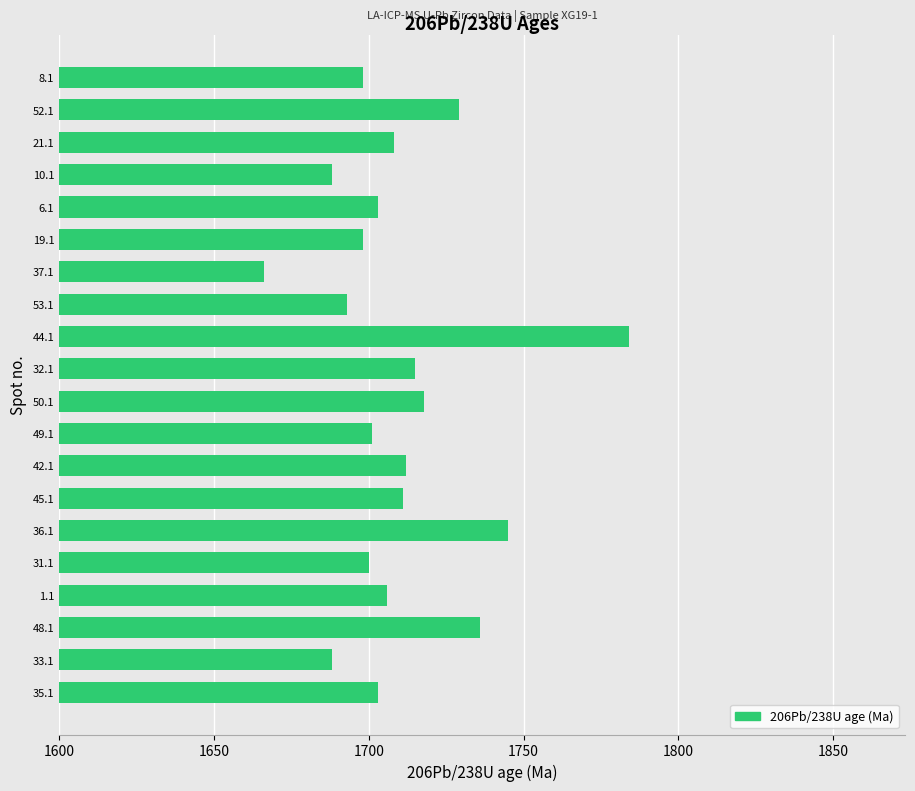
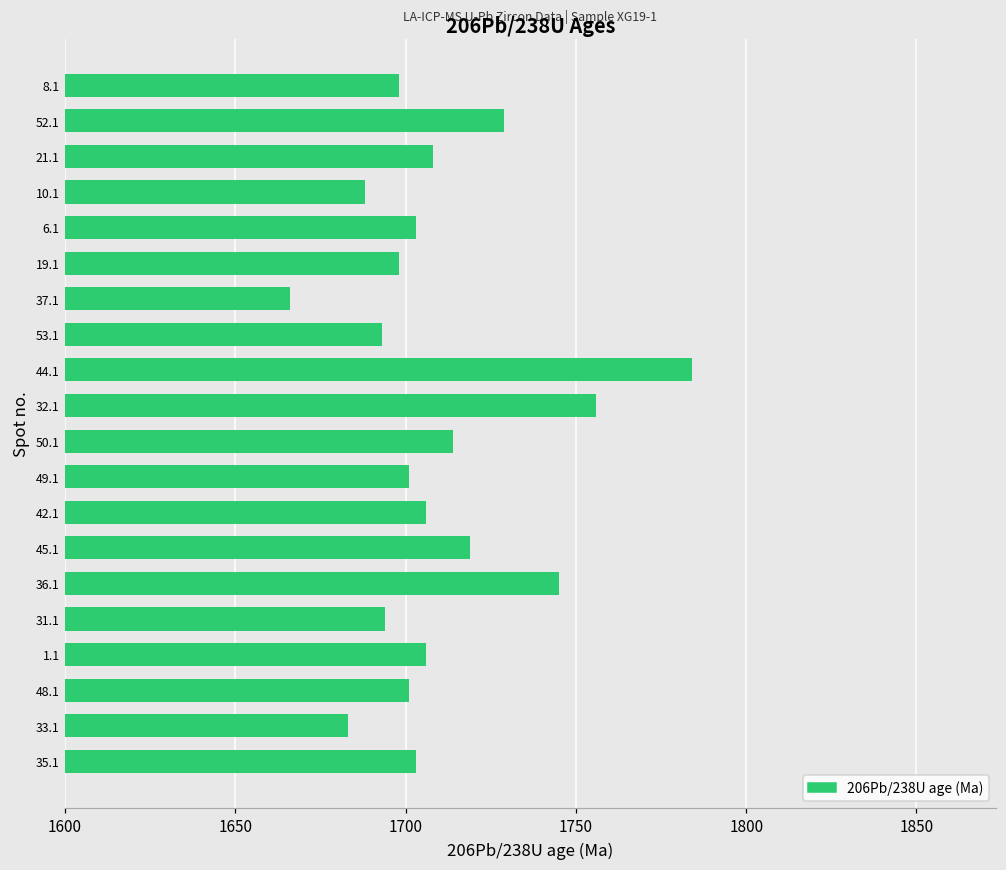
  {
    "8.1": 1698,
    "52.1": 1729,
    "21.1": 1708,
    "10.1": 1688,
    "6.1": 1703,
    "19.1": 1698,
    "37.1": 1666,
    "53.1": 1693,
    "44.1": 1784,
-   "32.1": 1715,
-   "50.1": 1718,
+   "32.1": 1756,
+   "50.1": 1714,
    "49.1": 1701,
-   "42.1": 1712,
-   "45.1": 1711,
+   "42.1": 1706,
+   "45.1": 1719,
    "36.1": 1745,
-   "31.1": 1700,
+   "31.1": 1694,
    "1.1": 1706,
-   "48.1": 1736,
-   "33.1": 1688,
+   "48.1": 1701,
+   "33.1": 1683,
    "35.1": 1703
  }
